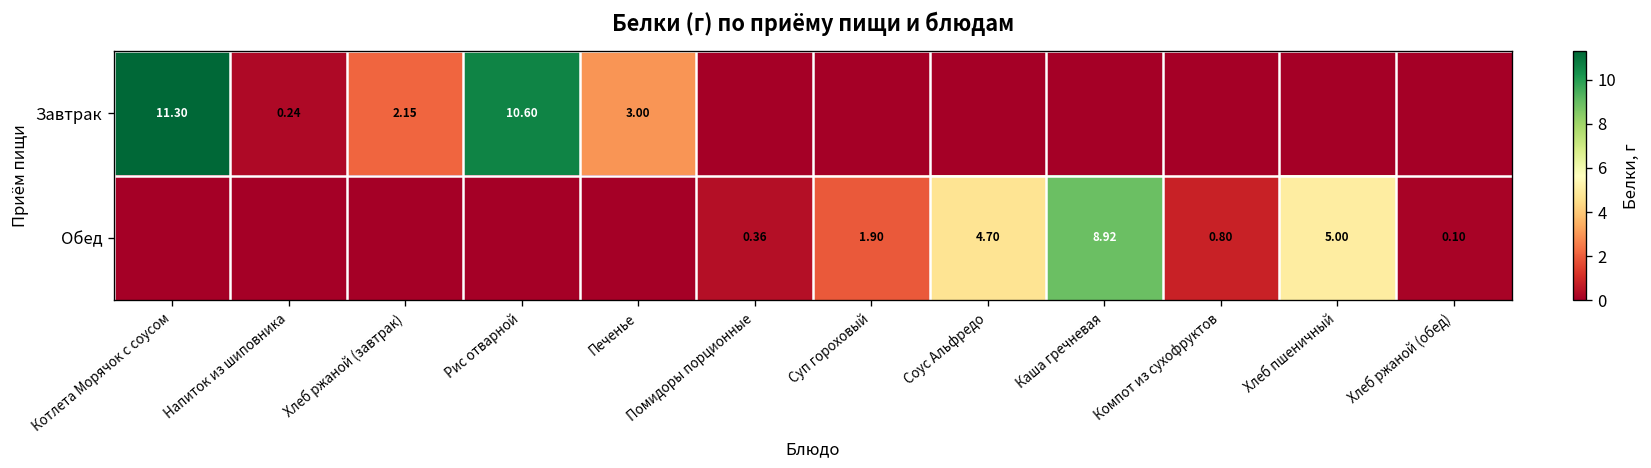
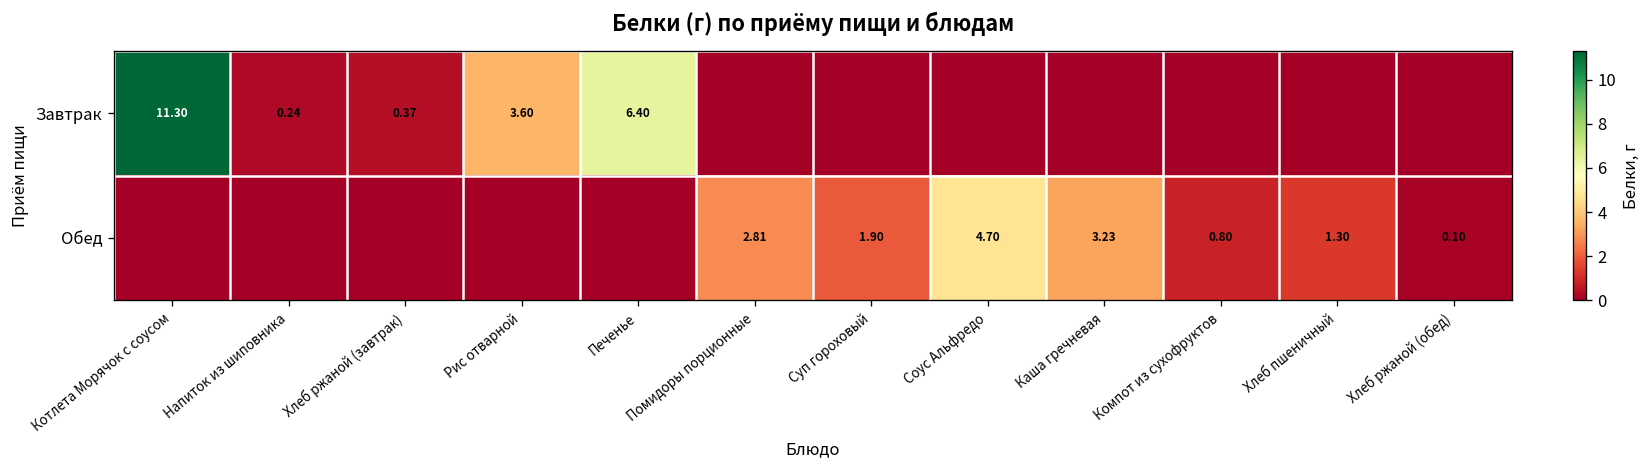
  {
    "Завтрак": {
      "Котлета Морячок с соусом": 11.30,
      "Напиток из шиповника": 0.24,
-     "Хлеб ржаной (завтрак)": 2.15,
-     "Рис отварной": 10.60,
-     "Печенье": 3.00
+     "Хлеб ржаной (завтрак)": 0.37,
+     "Рис отварной": 3.60,
+     "Печенье": 6.40
    },
    "Обед": {
-     "Помидоры порционные": 0.36,
+     "Помидоры порционные": 2.81,
      "Суп гороховый": 1.90,
      "Соус Альфредо": 4.70,
-     "Каша гречневая": 8.92,
+     "Каша гречневая": 3.23,
      "Компот из сухофруктов": 0.80,
-     "Хлеб пшеничный": 5.00,
+     "Хлеб пшеничный": 1.30,
      "Хлеб ржаной (обед)": 0.10
    }
  }
